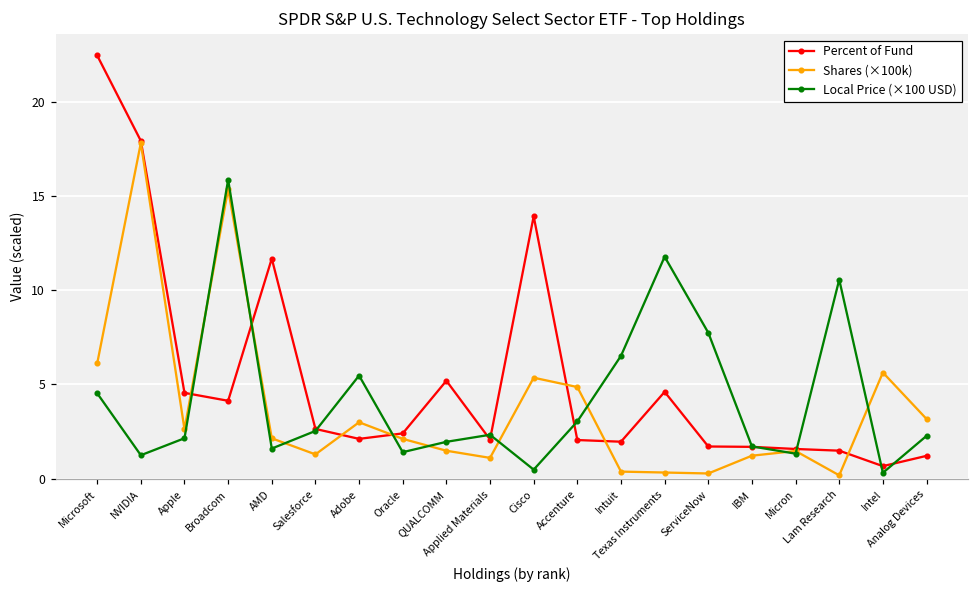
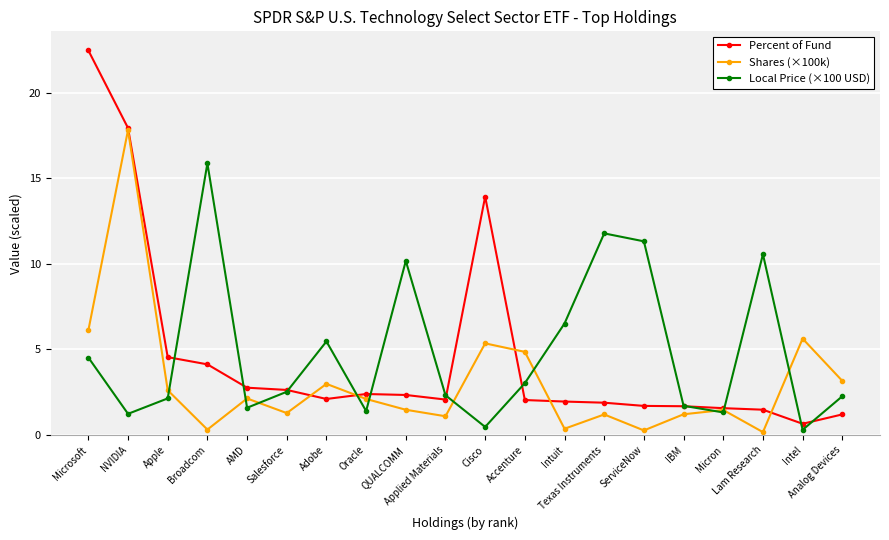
  {
    "Percent of Fund": {
      "Microsoft": 22.5,
      "Apple": 4.6,
      "Broadcom": 4.1,
-     "AMD": 11.7,
+     "AMD": 2.8,
      "Adobe": 2.1,
      "Oracle": 2.4,
-     "QUALCOMM": 5.2,
+     "QUALCOMM": 2.3,
      "Applied Materials": 2.1,
      "Cisco": 13.9,
      "Accenture": 2.0,
      "Intuit": 2.0,
-     "Texas Instruments": 4.6,
+     "Texas Instruments": 1.9,
      "ServiceNow": 1.7,
      "Lam Research": 1.5,
      "Intel": 0.7,
      "Analog Devices": 1.2
    },
    "Shares (×100k)": {
      "Microsoft": 6.1,
      "Apple": 2.6,
-     "Broadcom": 15.4,
+     "Broadcom": 0.3,
      "AMD": 2.1,
      "Salesforce": 1.3,
      "Adobe": 3.0,
      "Oracle": 2.1,
      "QUALCOMM": 1.5,
      "Applied Materials": 1.1,
      "Cisco": 5.4,
      "Accenture": 4.9,
      "Intuit": 0.4,
-     "Texas Instruments": 0.3,
+     "Texas Instruments": 1.2,
      "ServiceNow": 0.3,
      "IBM": 1.2,
      "Lam Research": 0.2,
      "Intel": 5.6,
      "Analog Devices": 3.2
    },
    "Local Price (×100 USD)": {
      "Microsoft": 4.5,
      "NVIDIA": 1.2,
      "Apple": 2.1,
      "Broadcom": 15.9,
      "AMD": 1.6,
      "Adobe": 5.5,
      "Oracle": 1.4,
-     "QUALCOMM": 2.0,
+     "QUALCOMM": 10.2,
      "Applied Materials": 2.3,
      "Cisco": 0.5,
      "Accenture": 3.0,
      "Intuit": 6.5,
      "Texas Instruments": 11.8,
-     "ServiceNow": 7.7,
+     "ServiceNow": 11.3,
      "Lam Research": 10.6,
      "Intel": 0.3,
      "Analog Devices": 2.3
    }
  }
